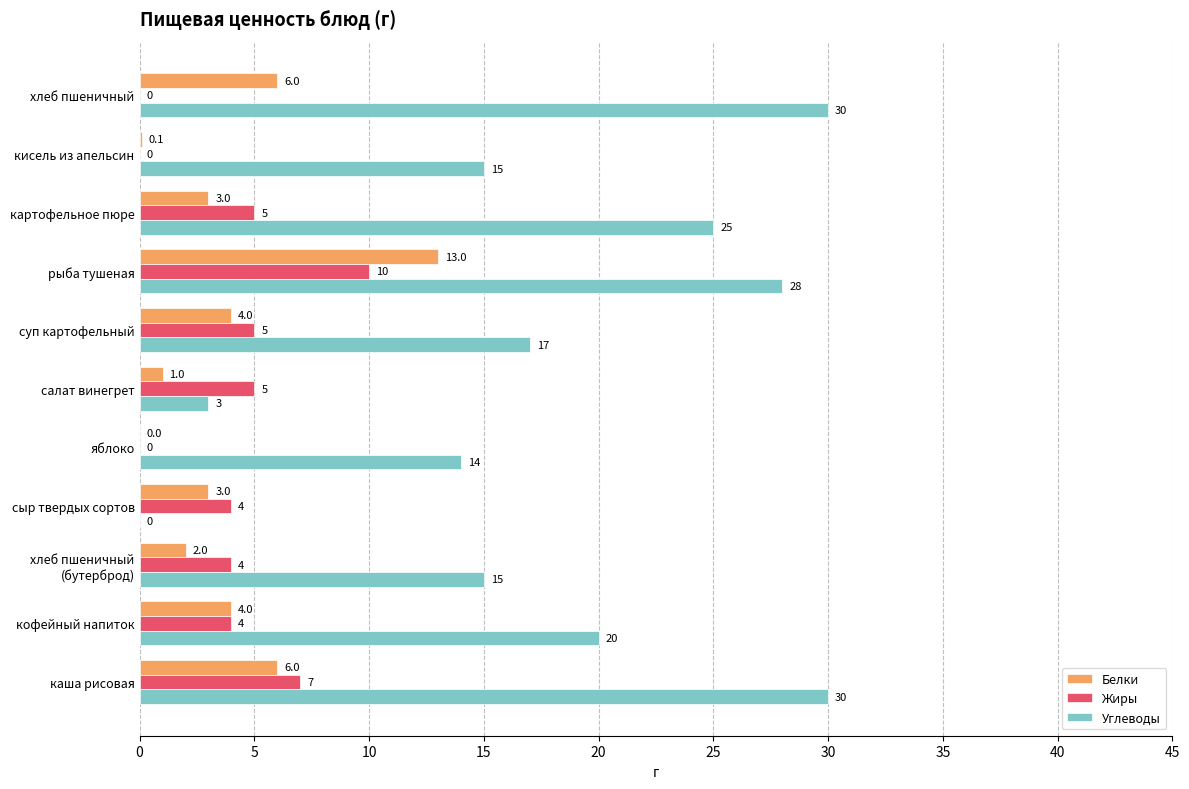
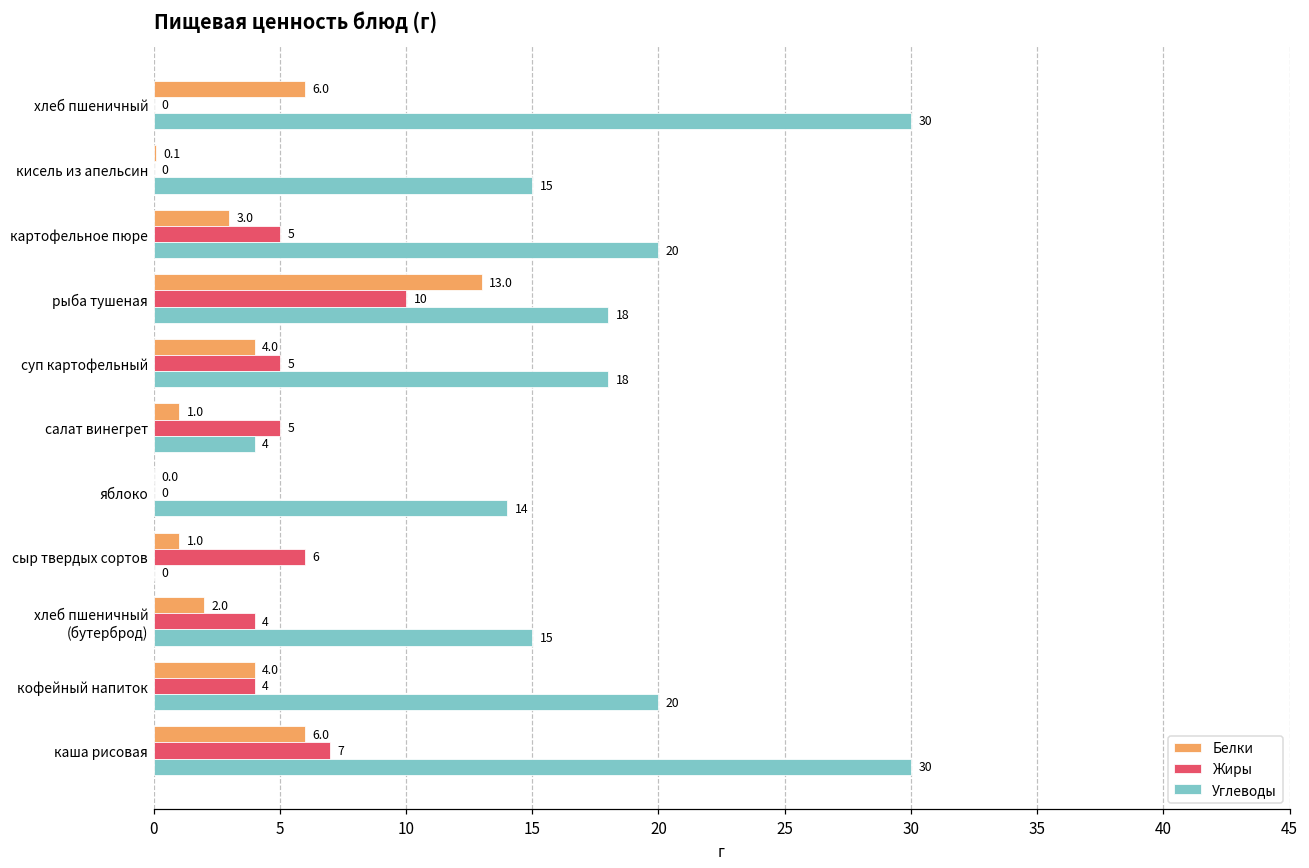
  {
    "Белки": {
      "хлеб пшеничный": 6.0,
      "кисель из апельсин": 0.1,
      "картофельное пюре": 3.0,
      "рыба тушеная": 13.0,
      "суп картофельный": 4.0,
      "салат винегрет": 1.0,
      "яблоко": 0.0,
-     "сыр твердых сортов": 3.0,
+     "сыр твердых сортов": 1.0,
      "хлеб пшеничный (бутерброд)": 2.0,
      "кофейный напиток": 4.0,
      "каша рисовая": 6.0
    },
    "Жиры": {
      "хлеб пшеничный": 0,
      "кисель из апельсин": 0,
      "картофельное пюре": 5,
      "рыба тушеная": 10,
      "суп картофельный": 5,
      "салат винегрет": 5,
      "яблоко": 0,
-     "сыр твердых сортов": 4,
+     "сыр твердых сортов": 6,
      "хлеб пшеничный (бутерброд)": 4,
      "кофейный напиток": 4,
      "каша рисовая": 7
    },
    "Углеводы": {
      "хлеб пшеничный": 30,
      "кисель из апельсин": 15,
-     "картофельное пюре": 25,
-     "рыба тушеная": 28,
-     "суп картофельный": 17,
-     "салат винегрет": 3,
+     "картофельное пюре": 20,
+     "рыба тушеная": 18,
+     "суп картофельный": 18,
+     "салат винегрет": 4,
      "яблоко": 14,
      "сыр твердых сортов": 0,
      "хлеб пшеничный (бутерброд)": 15,
      "кофейный напиток": 20,
      "каша рисовая": 30
    }
  }
